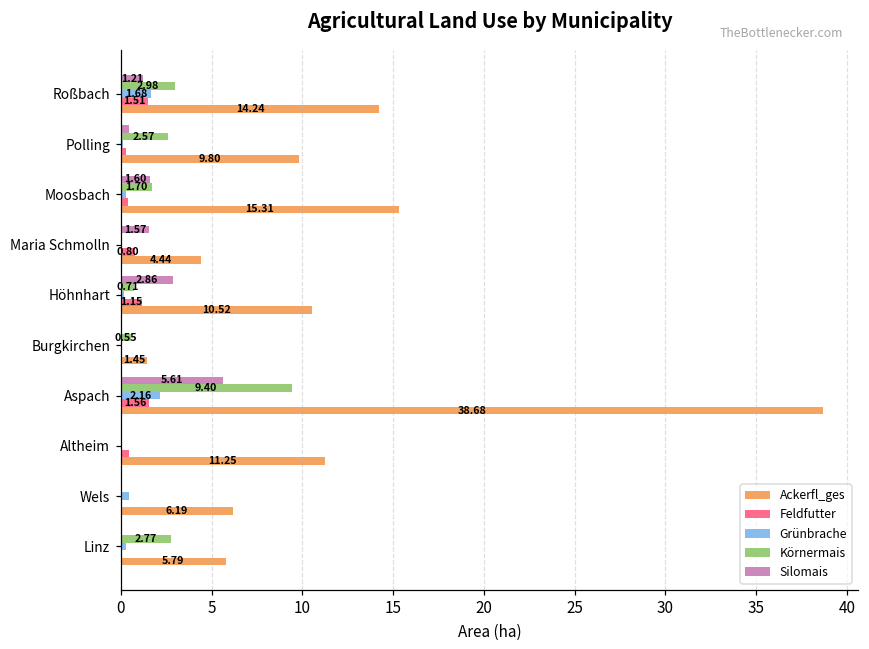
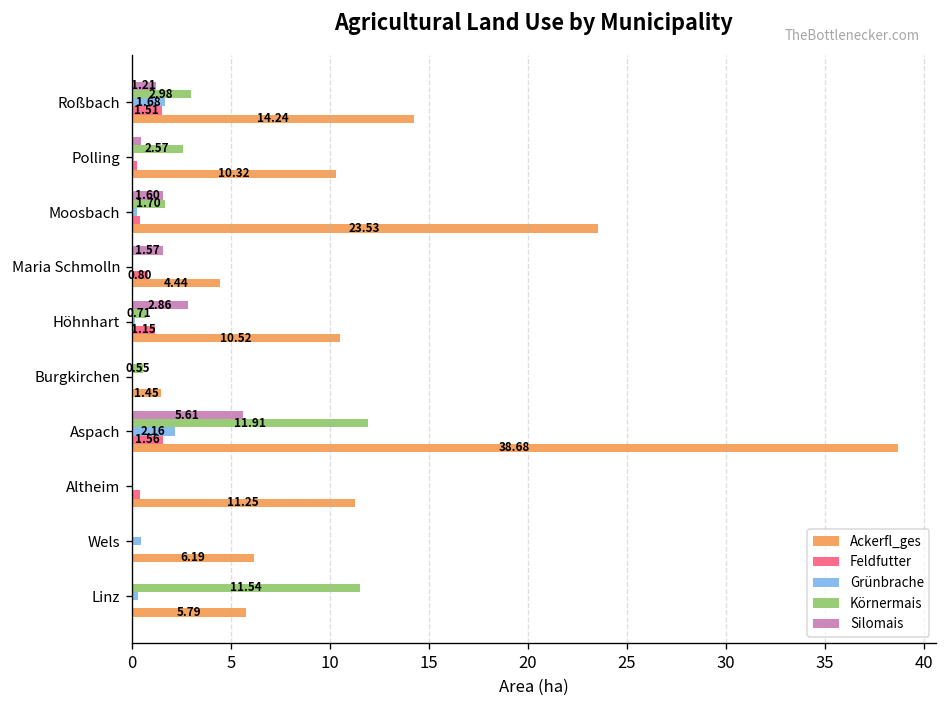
  {
    "Ackerfl_ges": {
      "Roßbach": 14.24,
-     "Polling": 9.80,
-     "Moosbach": 15.31,
+     "Polling": 10.32,
+     "Moosbach": 23.53,
      "Maria Schmolln": 4.44,
      "Höhnhart": 10.52,
      "Burgkirchen": 1.45,
      "Aspach": 38.68,
      "Altheim": 11.25,
      "Wels": 6.19,
      "Linz": 5.79
    },
    "Feldfutter": {
      "Maria Schmolln": 0.80,
      "Höhnhart": 1.15
    },
    "Grünbrache": {
      "Moosbach": 0.3,
      "Höhnhart": 0.2,
      "Burgkirchen": 0.0,
      "Altheim": 0.0,
      "Wels": 0.5,
      "Linz": 0.3
    },
    "Körnermais": {
      "Roßbach": 2.98,
      "Polling": 2.57,
      "Höhnhart": 0.71,
      "Burgkirchen": 0.55,
-     "Aspach": 9.40,
-     "Linz": 2.77
+     "Aspach": 11.91,
+     "Linz": 11.54
    },
    "Silomais": {
      "Roßbach": 1.21,
      "Maria Schmolln": 1.57,
      "Höhnhart": 2.86,
      "Aspach": 5.61
    }
  }
